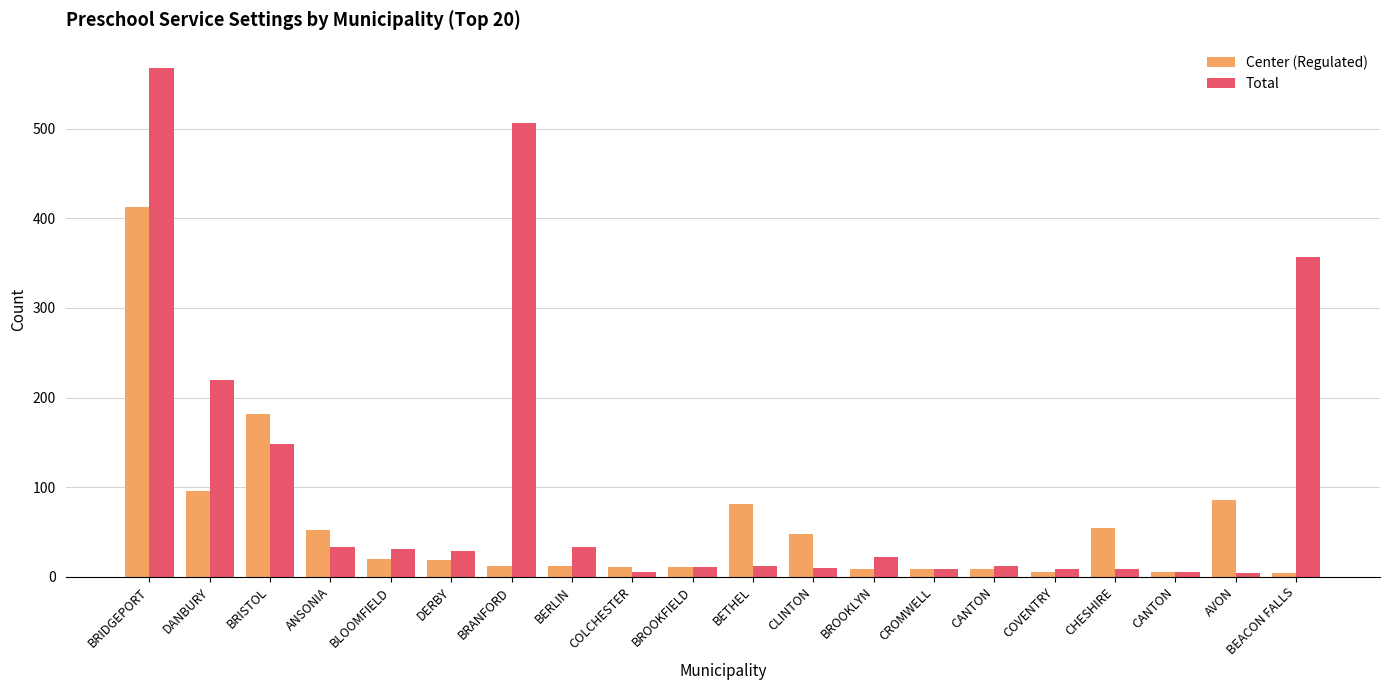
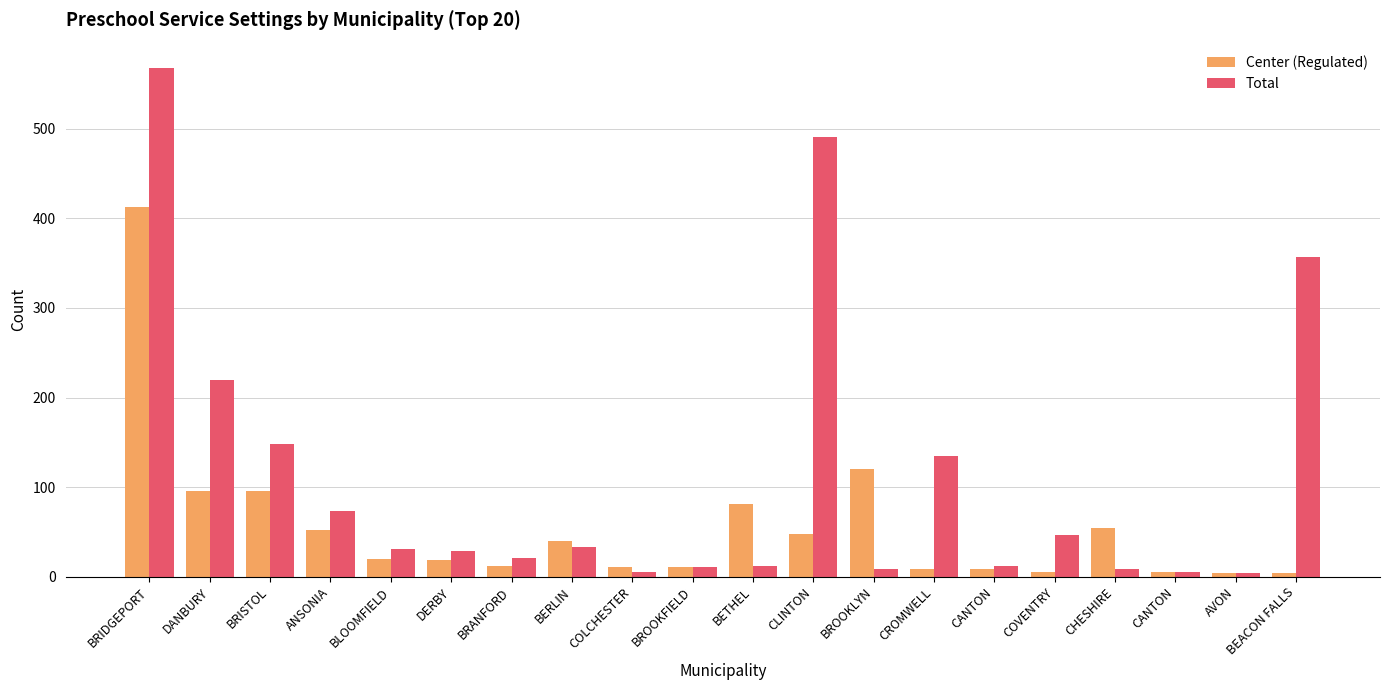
  {
    "Center (Regulated)": {
      "BRIDGEPORT": 410,
      "DANBURY": 100,
-     "BRISTOL": 180,
+     "BRISTOL": 100,
      "ANSONIA": 50,
      "BLOOMFIELD": 20,
      "DERBY": 20,
      "BRANFORD": 10,
-     "BERLIN": 10,
+     "BERLIN": 40,
      "COLCHESTER": 10,
      "BROOKFIELD": 10,
      "BETHEL": 80,
      "CLINTON": 50,
-     "BROOKLYN": 10,
+     "BROOKLYN": 120,
      "CROMWELL": 10,
      "COVENTRY": 10,
      "CHESHIRE": 50,
-     "AVON": 90,
+     "AVON": 0,
      "BEACON FALLS": 0
    },
    "Total": {
      "BRIDGEPORT": 570,
      "DANBURY": 220,
      "BRISTOL": 150,
-     "ANSONIA": 30,
+     "ANSONIA": 70,
      "BLOOMFIELD": 30,
      "DERBY": 30,
-     "BRANFORD": 510,
+     "BRANFORD": 20,
      "BERLIN": 30,
      "COLCHESTER": 10,
      "BROOKFIELD": 10,
      "BETHEL": 10,
-     "CLINTON": 10,
-     "BROOKLYN": 20,
-     "CROMWELL": 10,
-     "COVENTRY": 10,
+     "CLINTON": 490,
+     "BROOKLYN": 10,
+     "CROMWELL": 140,
+     "COVENTRY": 50,
      "CHESHIRE": 10,
      "AVON": 0,
      "BEACON FALLS": 360
    }
  }
